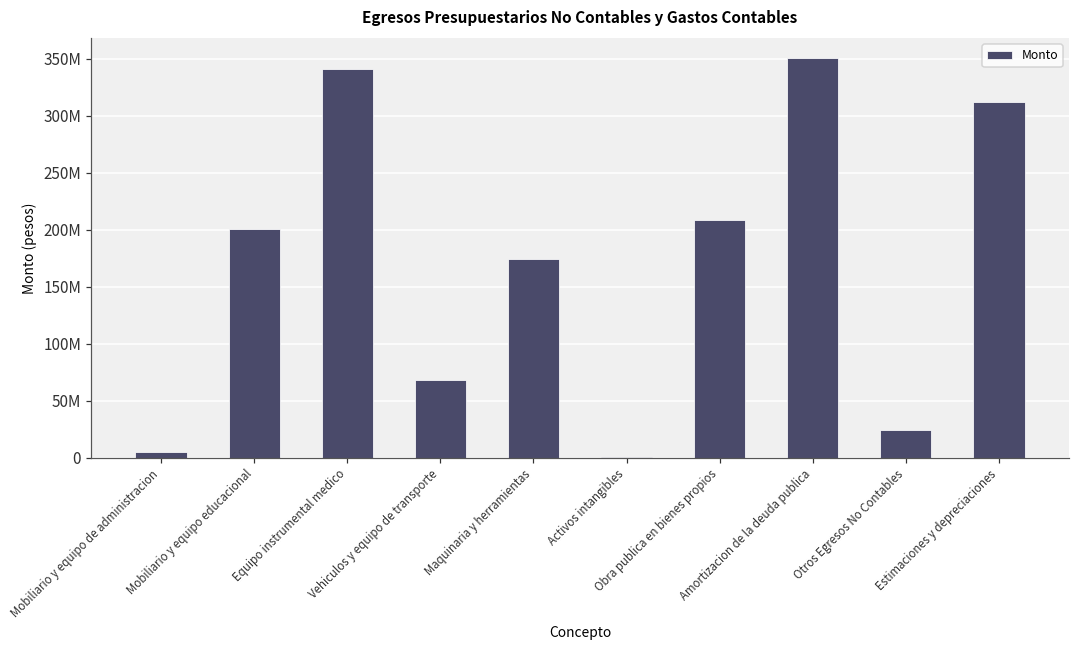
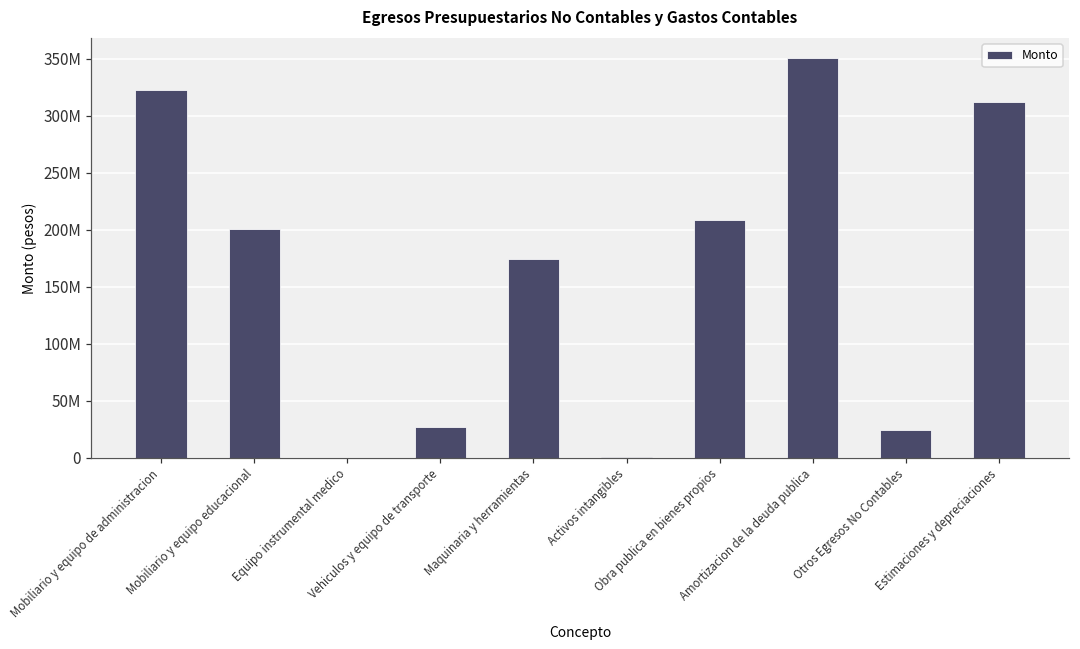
  {
-   "Mobiliario y equipo de administracion": 5000000,
+   "Mobiliario y equipo de administracion": 322000000,
    "Mobiliario y equipo educacional": 201000000,
-   "Equipo instrumental medico": 341000000,
-   "Vehiculos y equipo de transporte": 68000000,
+   "Equipo instrumental medico": 0,
+   "Vehiculos y equipo de transporte": 27000000,
    "Maquinaria y herramientas": 175000000,
    "Obra publica en bienes propios": 208000000,
    "Amortizacion de la deuda publica": 350000000,
    "Otros Egresos No Contables": 24000000,
    "Estimaciones y depreciaciones": 312000000
  }
